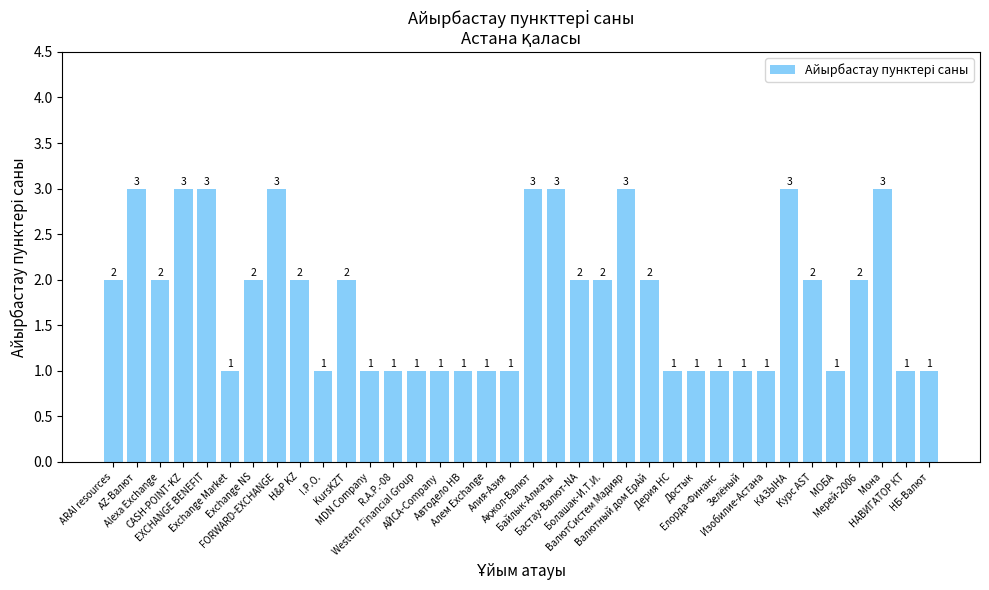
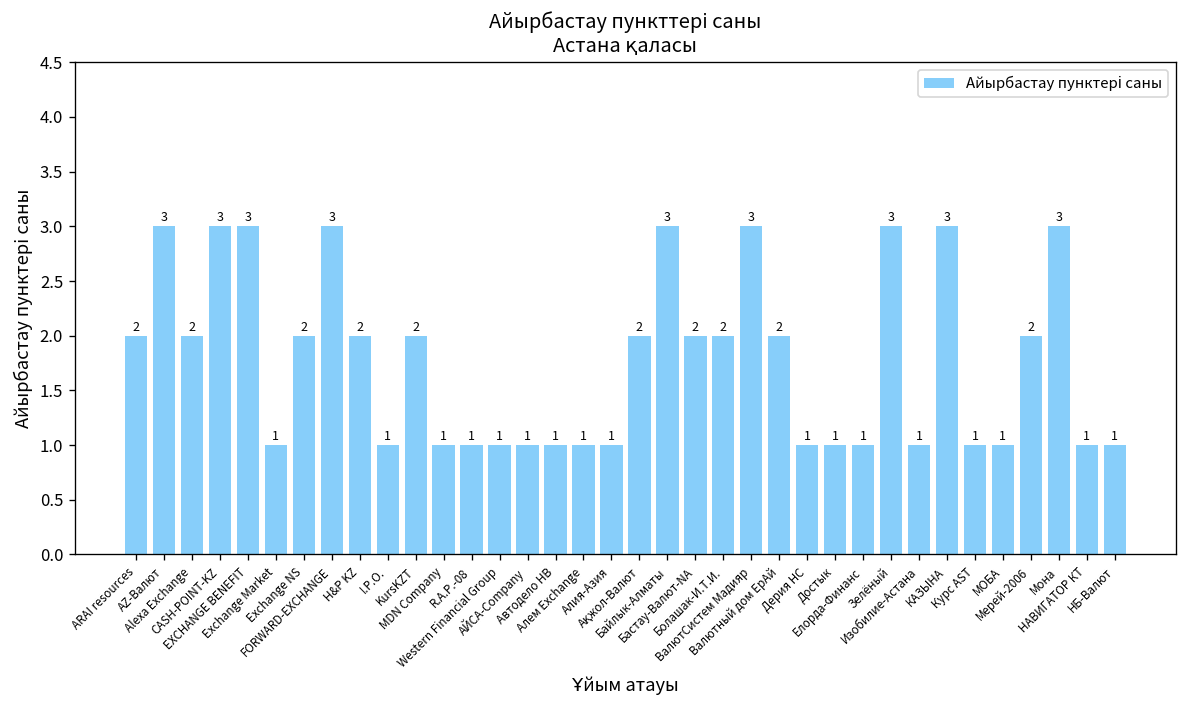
  {
    "ARAI resourсes": 2,
    "AZ-Валют": 3,
    "Alexa Exchange": 2,
    "CASH-POINT-KZ": 3,
    "EXCHANGE BENEFIT": 3,
    "Exchange Market": 1,
    "Exchange NS": 2,
    "FORWARD-EXCHANGE": 3,
    "H&P KZ": 2,
    "I.P.O.": 1,
    "KursKZT": 2,
    "MDN Company": 1,
    "R.A.P.-08": 1,
    "Western Financial Group": 1,
    "АЙСА-Company": 1,
    "Автодело НВ": 1,
    "Алем Exchange": 1,
    "Алия-Азия": 1,
-   "Ақжол-Валют": 3,
+   "Ақжол-Валют": 2,
    "Байлык-Алматы": 3,
    "Бастау-Валют-NA": 2,
    "Болашак-И.Т.И.": 2,
    "ВалютСистем Мадияр": 3,
    "Валютный дом ЕрАй": 2,
    "Дерия НС": 1,
    "Достык": 1,
    "Елорда-Финанс": 1,
-   "Зелёный": 1,
+   "Зелёный": 3,
    "Изобилие-Астана": 1,
    "КАЗЫНА": 3,
-   "Курс AST": 2,
+   "Курс AST": 1,
    "МОБА": 1,
    "Мерей-2006": 2,
    "Мона": 3,
    "НАВИГАТОР КТ": 1,
    "НБ-Валют": 1
  }
